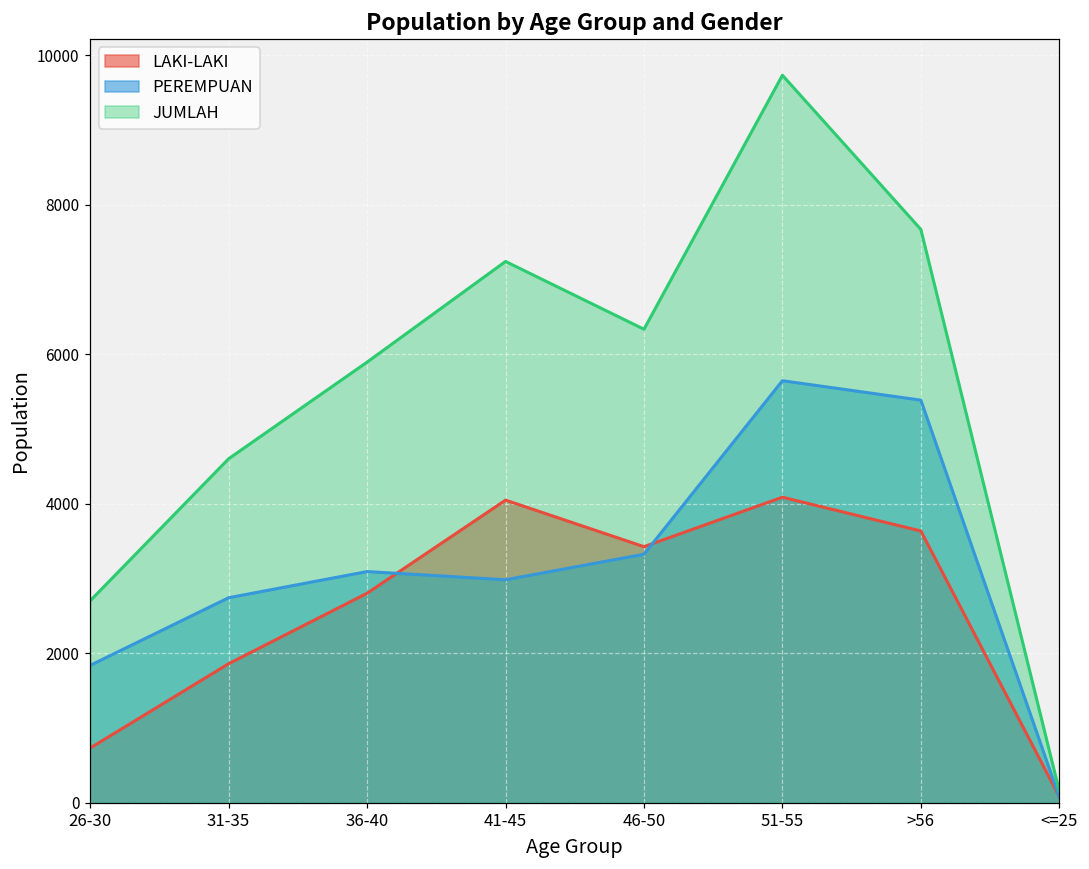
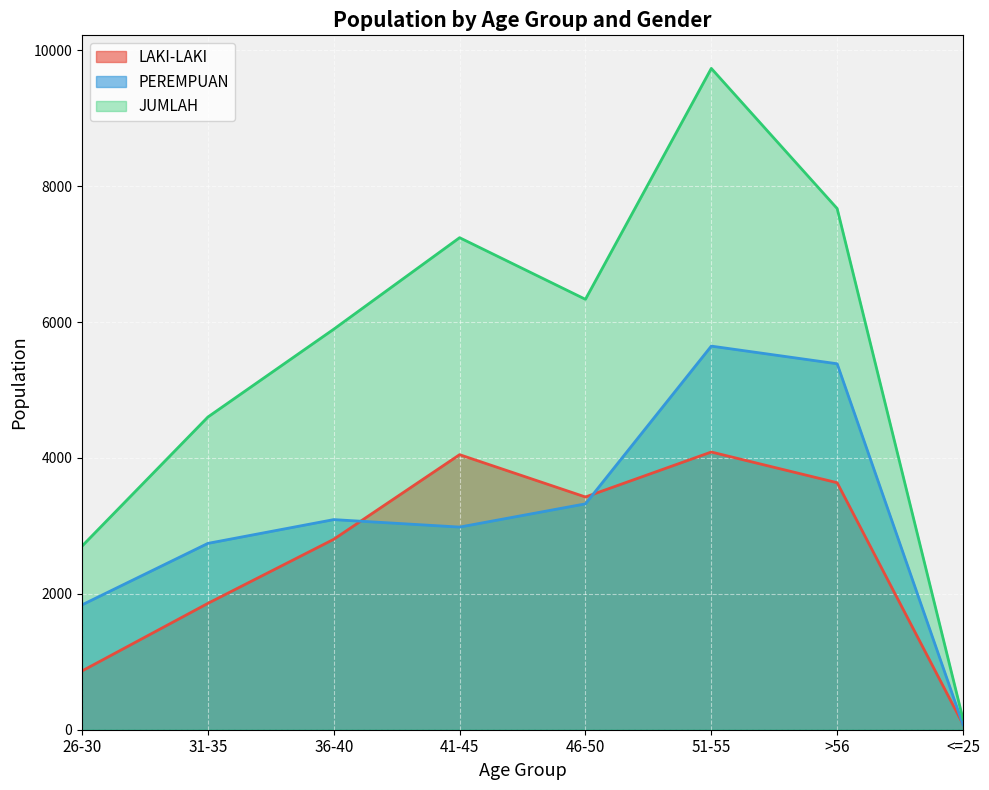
  {
    "LAKI-LAKI": {
-     "26-30": 700,
+     "26-30": 900,
      "31-35": 1900,
      "36-40": 2800,
      "41-45": 4000,
      "46-50": 3400,
      "51-55": 4100,
      ">56": 3600
    },
    "PEREMPUAN": {
      "26-30": 1800,
      "31-35": 2700,
      "36-40": 3100,
      "41-45": 3000,
      "46-50": 3300,
      "51-55": 5600,
      ">56": 5400
    },
    "JUMLAH": {
      "26-30": 2700,
      "31-35": 4600,
      "36-40": 5900,
      "41-45": 7200,
      "46-50": 6300,
      "51-55": 9700,
      ">56": 7700,
      "<=25": 200
    }
  }
